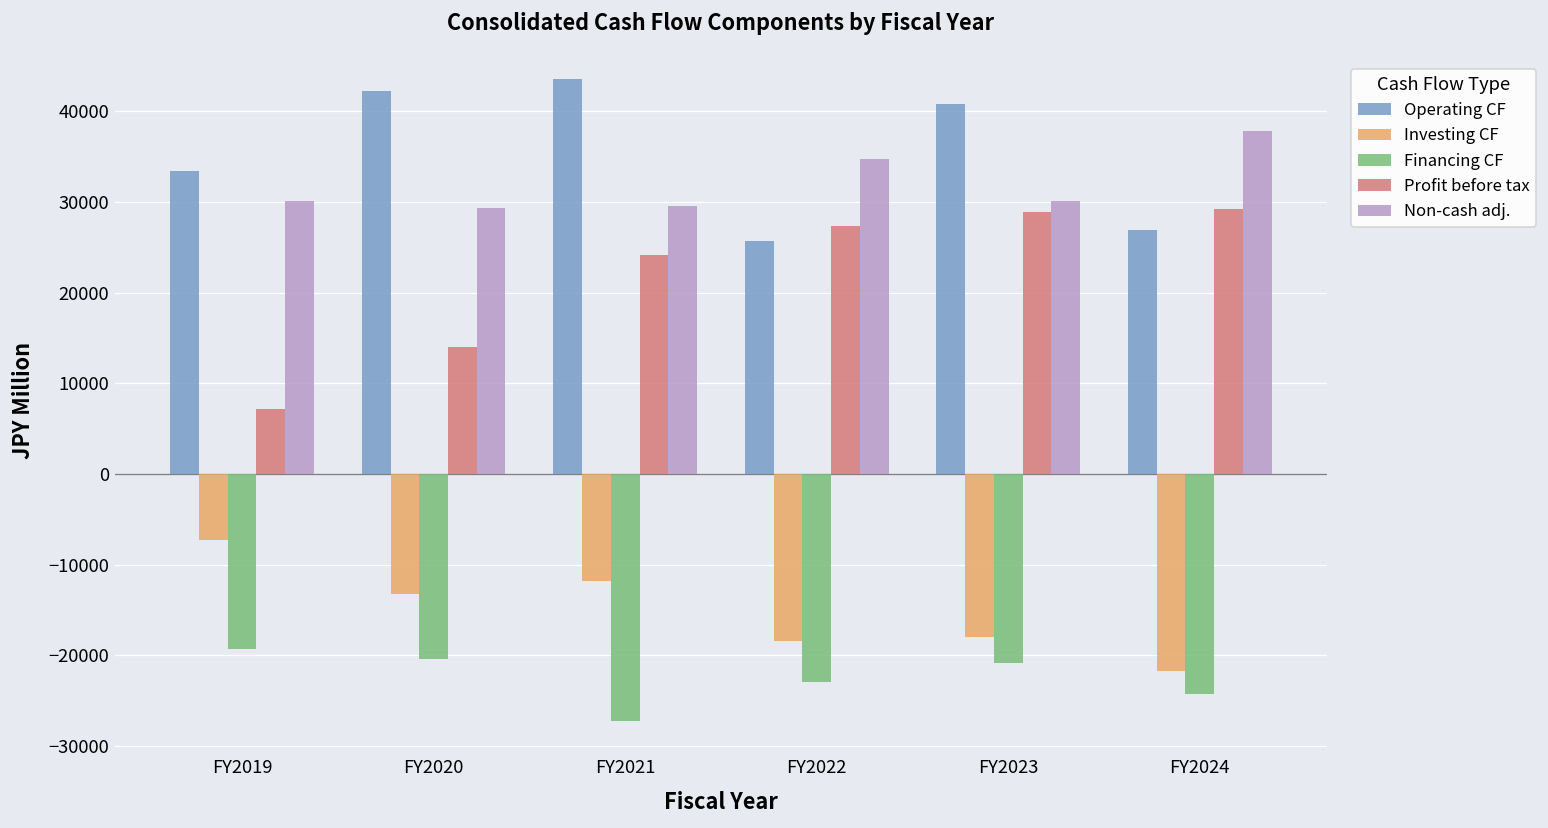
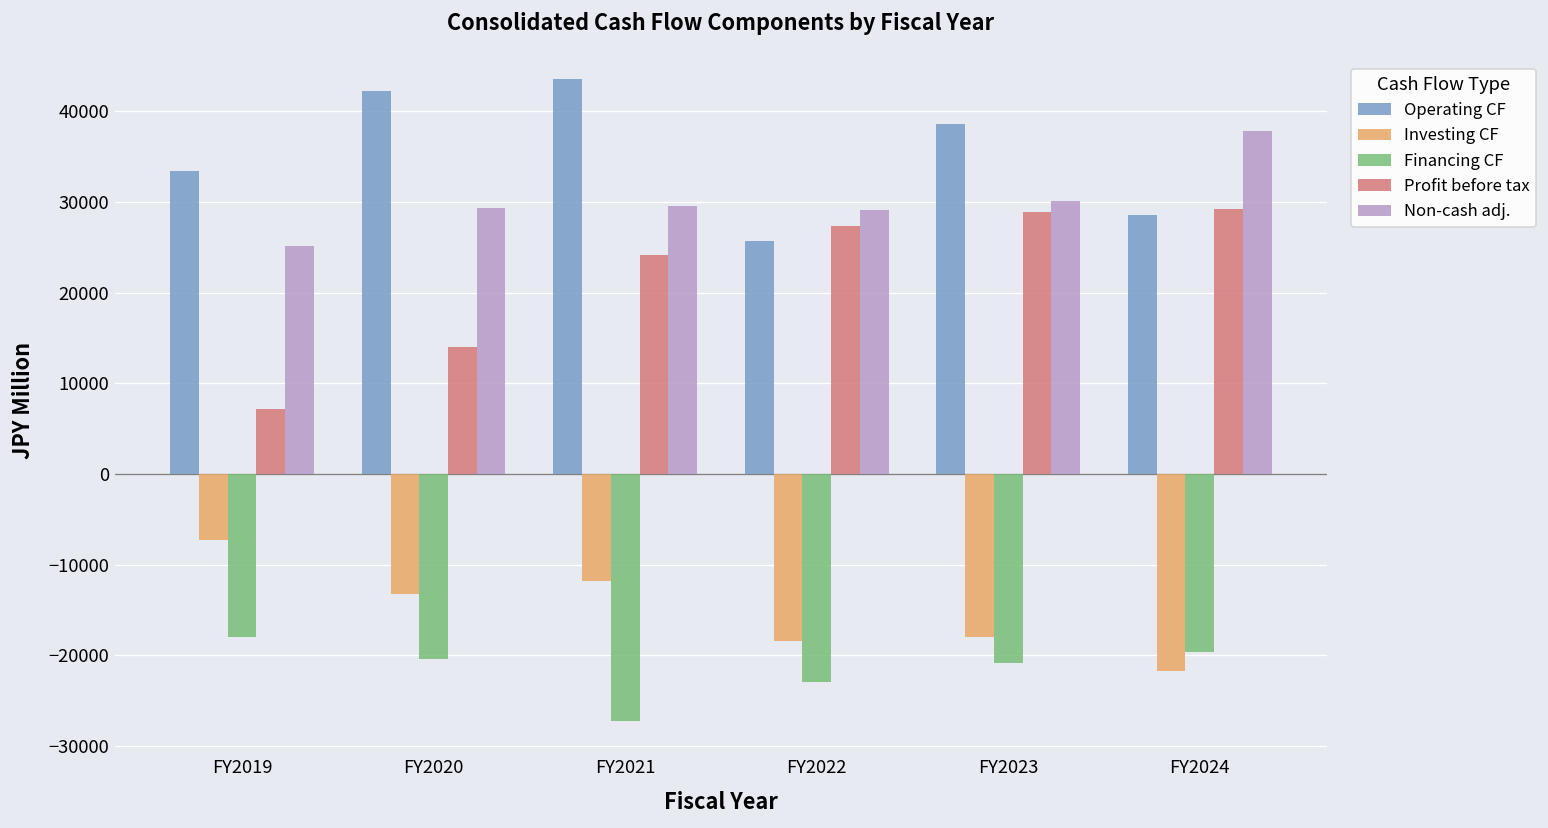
  {
    "Operating CF": {
      "FY2019": 33000,
      "FY2020": 42000,
      "FY2021": 44000,
      "FY2022": 26000,
-     "FY2023": 41000,
-     "FY2024": 27000
+     "FY2023": 39000,
+     "FY2024": 29000
    },
    "Financing CF": {
-     "FY2019": -19000,
+     "FY2019": -18000,
      "FY2020": -20000,
      "FY2021": -27000,
      "FY2022": -23000,
      "FY2023": -21000,
-     "FY2024": -24000
+     "FY2024": -20000
    },
    "Non-cash adj.": {
-     "FY2019": 30000,
+     "FY2019": 25000,
      "FY2020": 29000,
      "FY2021": 30000,
-     "FY2022": 35000,
+     "FY2022": 29000,
      "FY2023": 30000,
      "FY2024": 38000
    }
  }
